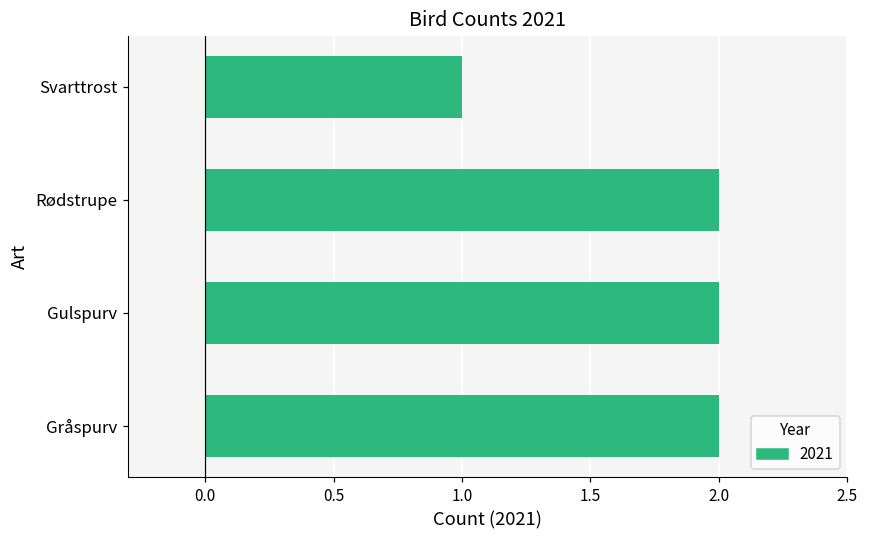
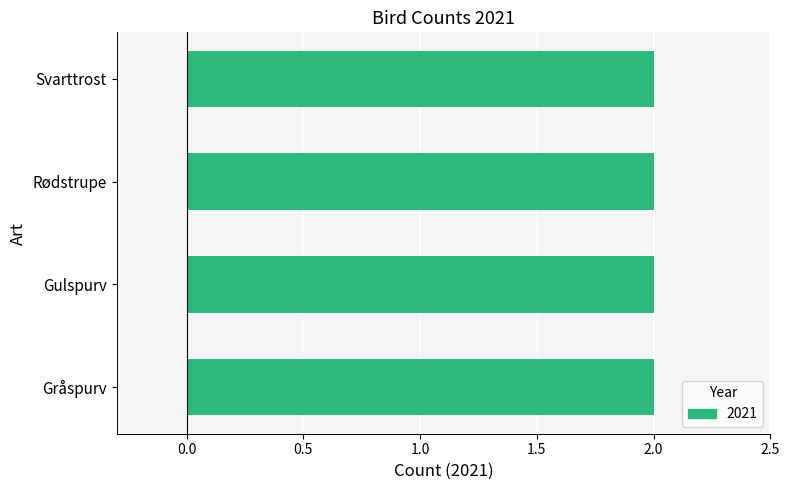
  {
-   "Svarttrost": 1,
+   "Svarttrost": 2,
    "Rødstrupe": 2,
    "Gulspurv": 2,
    "Gråspurv": 2
  }
